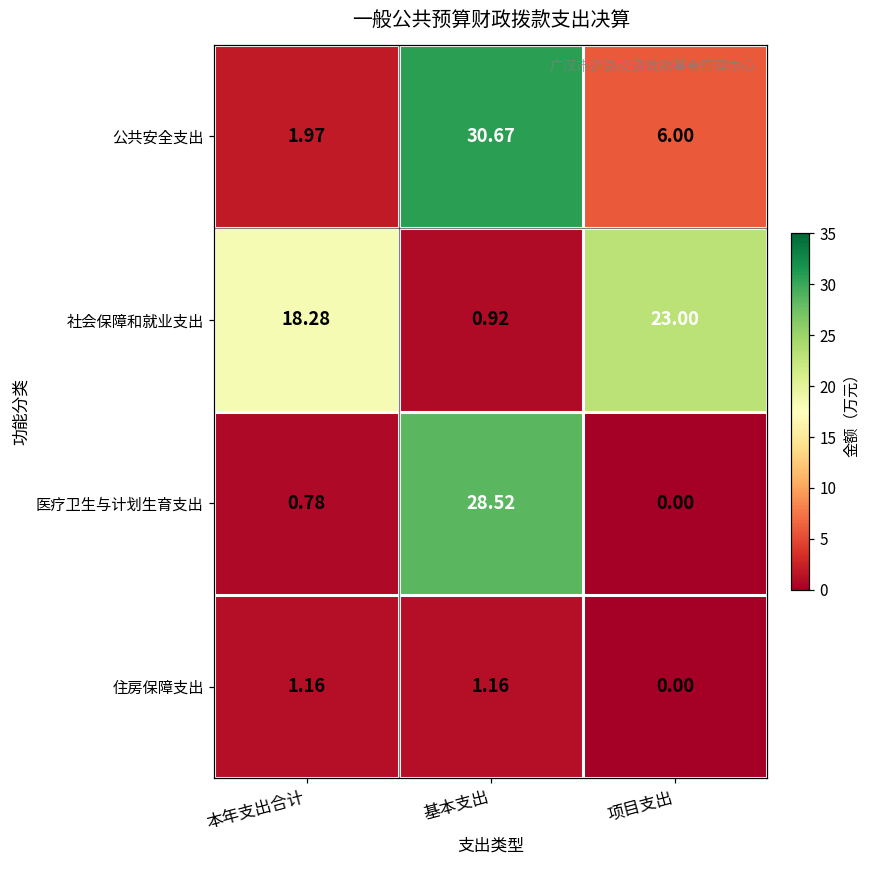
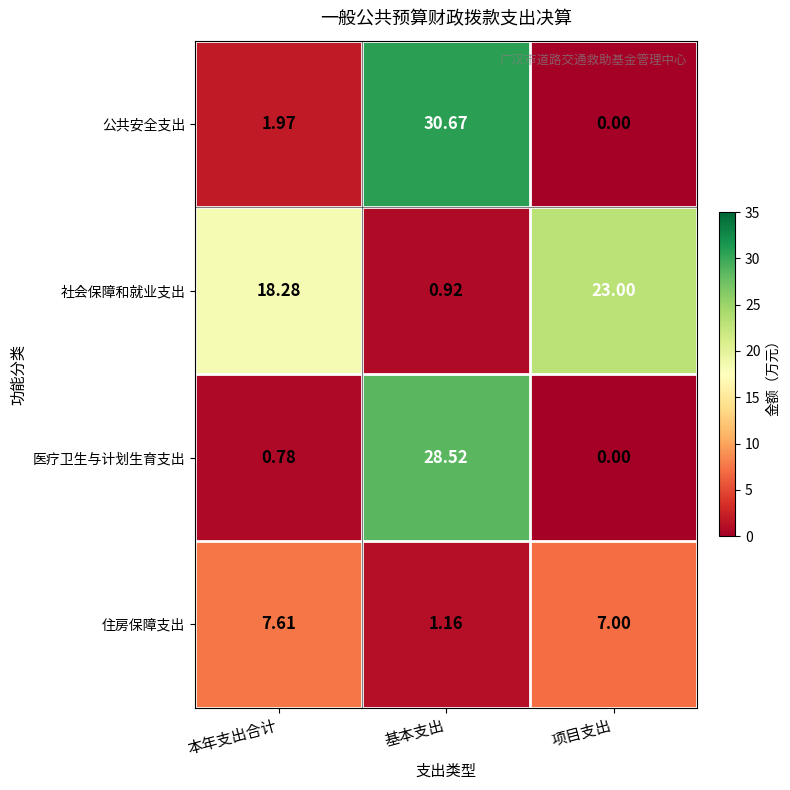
  {
    "公共安全支出": {
      "本年支出合计": 1.97,
      "基本支出": 30.67,
-     "项目支出": 6.00
+     "项目支出": 0.00
    },
    "社会保障和就业支出": {
      "本年支出合计": 18.28,
      "基本支出": 0.92,
      "项目支出": 23.00
    },
    "医疗卫生与计划生育支出": {
      "本年支出合计": 0.78,
      "基本支出": 28.52,
      "项目支出": 0.00
    },
    "住房保障支出": {
-     "本年支出合计": 1.16,
+     "本年支出合计": 7.61,
      "基本支出": 1.16,
-     "项目支出": 0.00
+     "项目支出": 7.00
    }
  }
